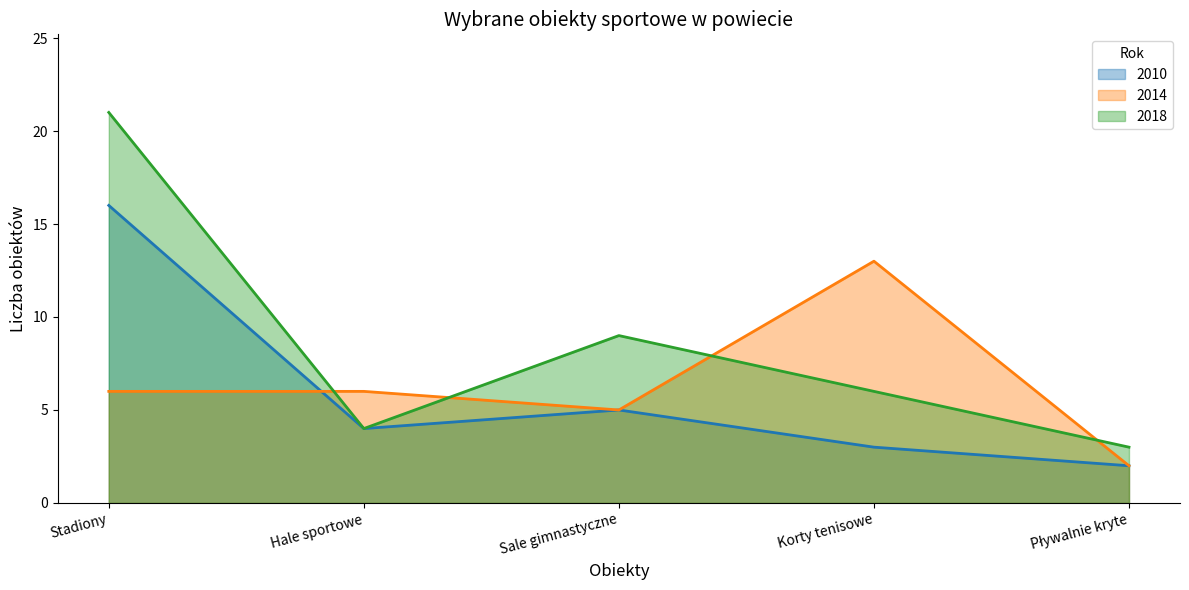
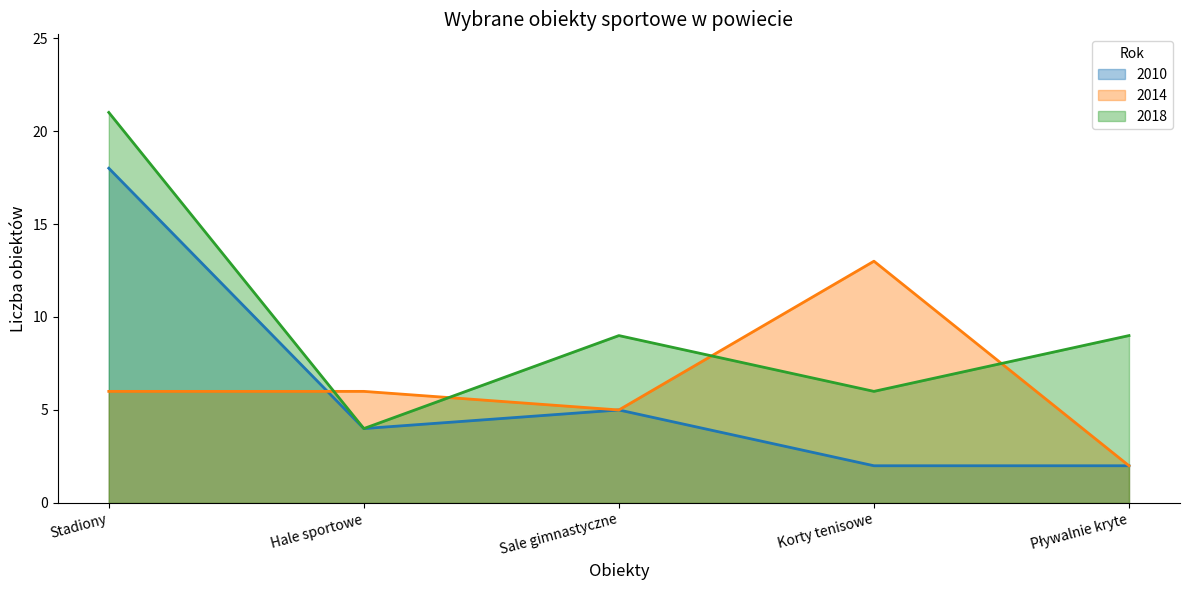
  {
    "2010": {
-     "Stadiony": 16,
-     "Korty tenisowe": 3
+     "Stadiony": 18,
+     "Korty tenisowe": 2
    },
    "2014": {
      "Stadiony": 6,
      "Hale sportowe": 6,
      "Korty tenisowe": 13
    },
    "2018": {
      "Stadiony": 21,
      "Sale gimnastyczne": 9,
      "Korty tenisowe": 6,
-     "Pływalnie kryte": 3
+     "Pływalnie kryte": 9
    }
  }
